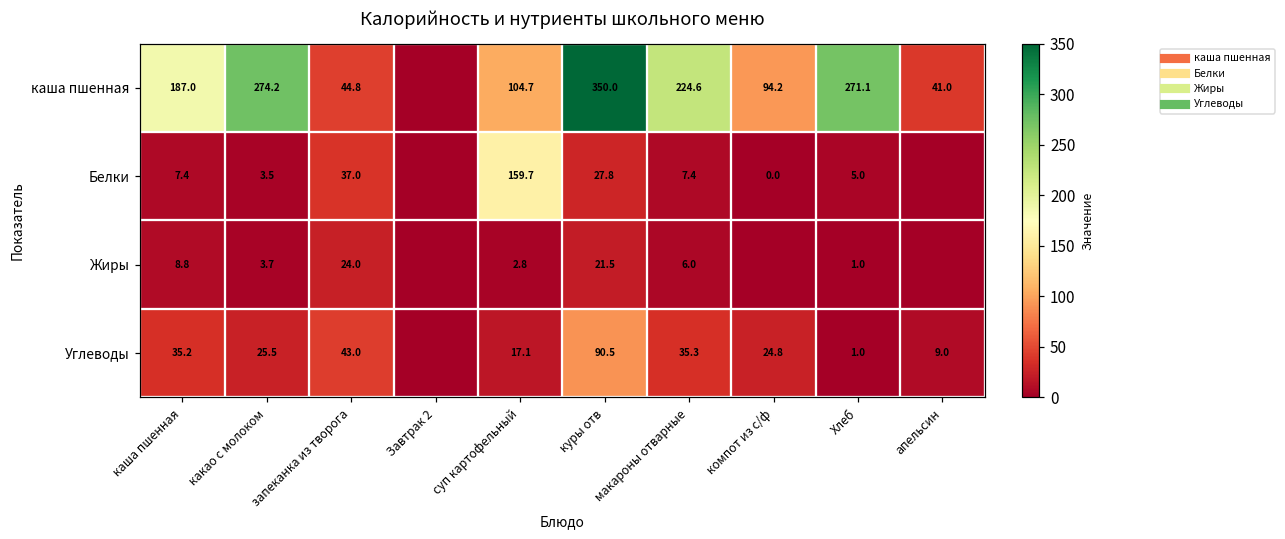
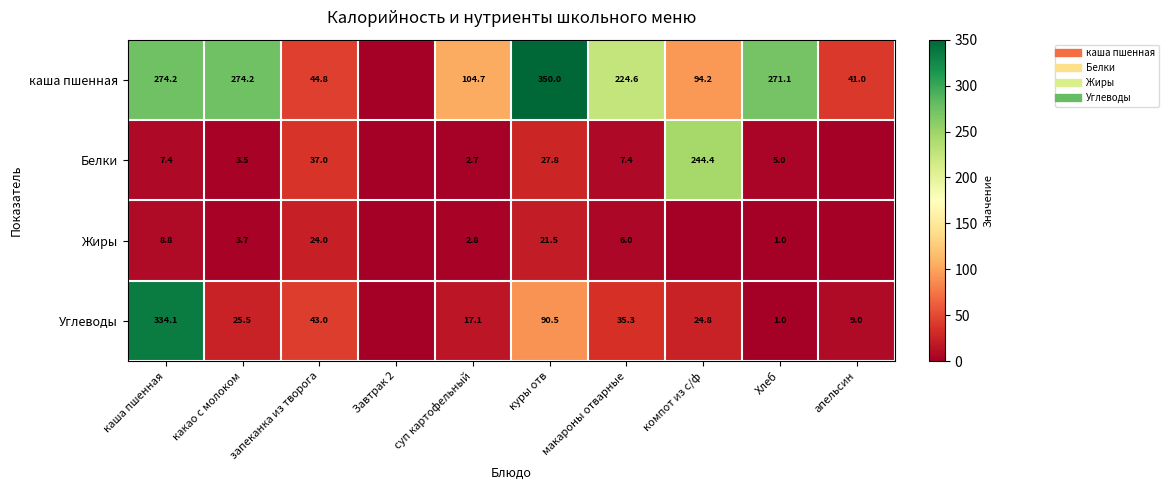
  {
    "каша пшенная": {
-     "каша пшенная": 187.0,
+     "каша пшенная": 274.2,
      "какао с молоком": 274.2,
      "запеканка из творога": 44.8,
      "суп картофельный": 104.7,
      "куры отв": 350.0,
      "макароны отварные": 224.6,
      "компот из с/ф": 94.2,
      "Хлеб": 271.1,
      "апельсин": 41.0
    },
    "Белки": {
      "каша пшенная": 7.4,
      "какао с молоком": 3.5,
      "запеканка из творога": 37.0,
-     "суп картофельный": 159.7,
+     "суп картофельный": 2.7,
      "куры отв": 27.8,
      "макароны отварные": 7.4,
-     "компот из с/ф": 0.0,
+     "компот из с/ф": 244.4,
      "Хлеб": 5.0
    },
    "Жиры": {
      "каша пшенная": 8.8,
      "какао с молоком": 3.7,
      "запеканка из творога": 24.0,
      "суп картофельный": 2.8,
      "куры отв": 21.5,
      "макароны отварные": 6.0,
      "Хлеб": 1.0
    },
    "Углеводы": {
-     "каша пшенная": 35.2,
+     "каша пшенная": 334.1,
      "какао с молоком": 25.5,
      "запеканка из творога": 43.0,
      "суп картофельный": 17.1,
      "куры отв": 90.5,
      "макароны отварные": 35.3,
      "компот из с/ф": 24.8,
      "Хлеб": 1.0,
      "апельсин": 9.0
    }
  }
